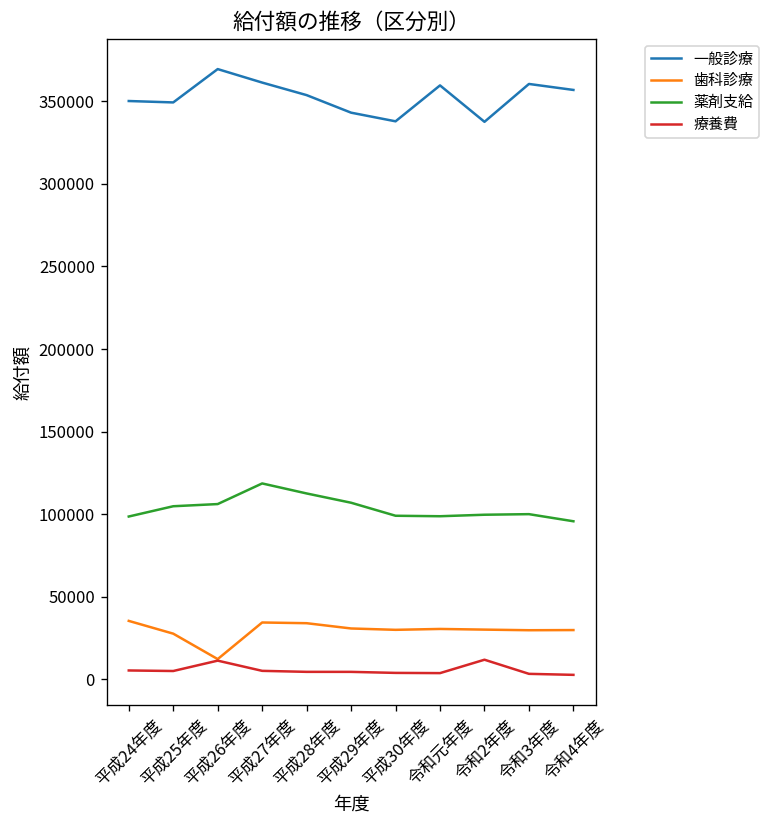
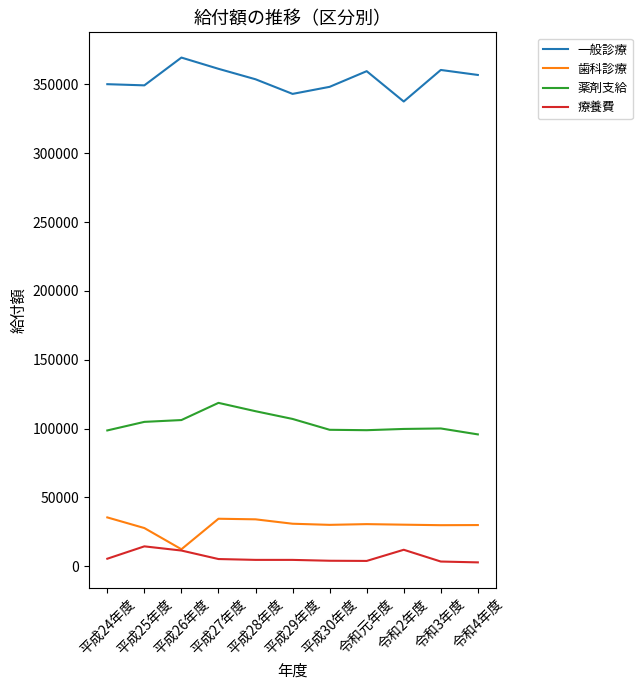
  {
    "一般診療": {
      "平成24年度": 350000,
      "平成25年度": 349000,
      "平成26年度": 370000,
      "平成27年度": 361000,
      "平成28年度": 354000,
      "平成29年度": 343000,
-     "平成30年度": 338000,
+     "平成30年度": 348000,
      "令和元年度": 360000,
      "令和2年度": 338000,
      "令和3年度": 361000,
      "令和4年度": 357000
    },
    "歯科診療": {
      "平成24年度": 35000,
      "平成25年度": 28000,
      "平成27年度": 34000,
      "平成28年度": 34000,
      "平成29年度": 31000,
      "平成30年度": 30000,
      "令和元年度": 31000,
      "令和2年度": 30000,
      "令和3年度": 30000,
      "令和4年度": 30000
    },
    "薬剤支給": {
      "平成24年度": 99000,
      "平成25年度": 105000,
      "平成26年度": 106000,
      "平成27年度": 119000,
      "平成28年度": 113000,
      "平成29年度": 107000,
      "平成30年度": 99000,
      "令和元年度": 99000,
      "令和2年度": 100000,
      "令和3年度": 100000,
      "令和4年度": 96000
    },
    "療養費": {
      "平成24年度": 5000,
-     "平成25年度": 5000,
+     "平成25年度": 14000,
      "平成27年度": 5000,
      "平成28年度": 5000,
      "平成29年度": 5000,
      "平成30年度": 4000,
      "令和元年度": 4000,
      "令和2年度": 12000,
      "令和3年度": 3000,
      "令和4年度": 3000
    }
  }
